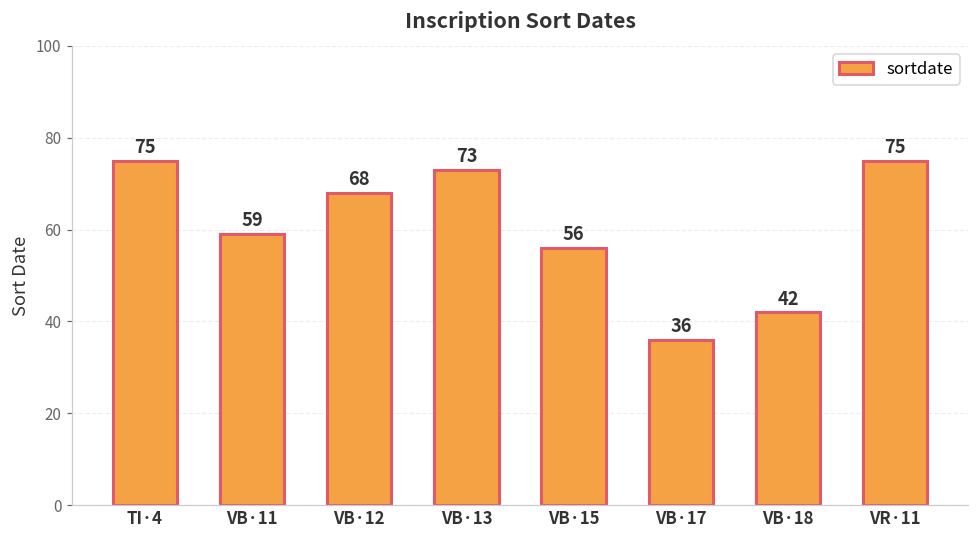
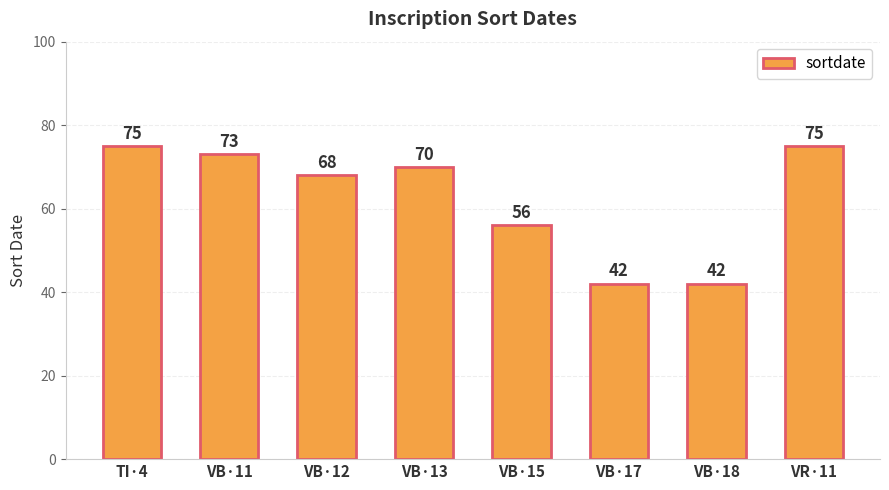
  {
    "TI·4": 75,
-   "VB·11": 59,
+   "VB·11": 73,
    "VB·12": 68,
-   "VB·13": 73,
+   "VB·13": 70,
    "VB·15": 56,
-   "VB·17": 36,
+   "VB·17": 42,
    "VB·18": 42,
    "VR·11": 75
  }
